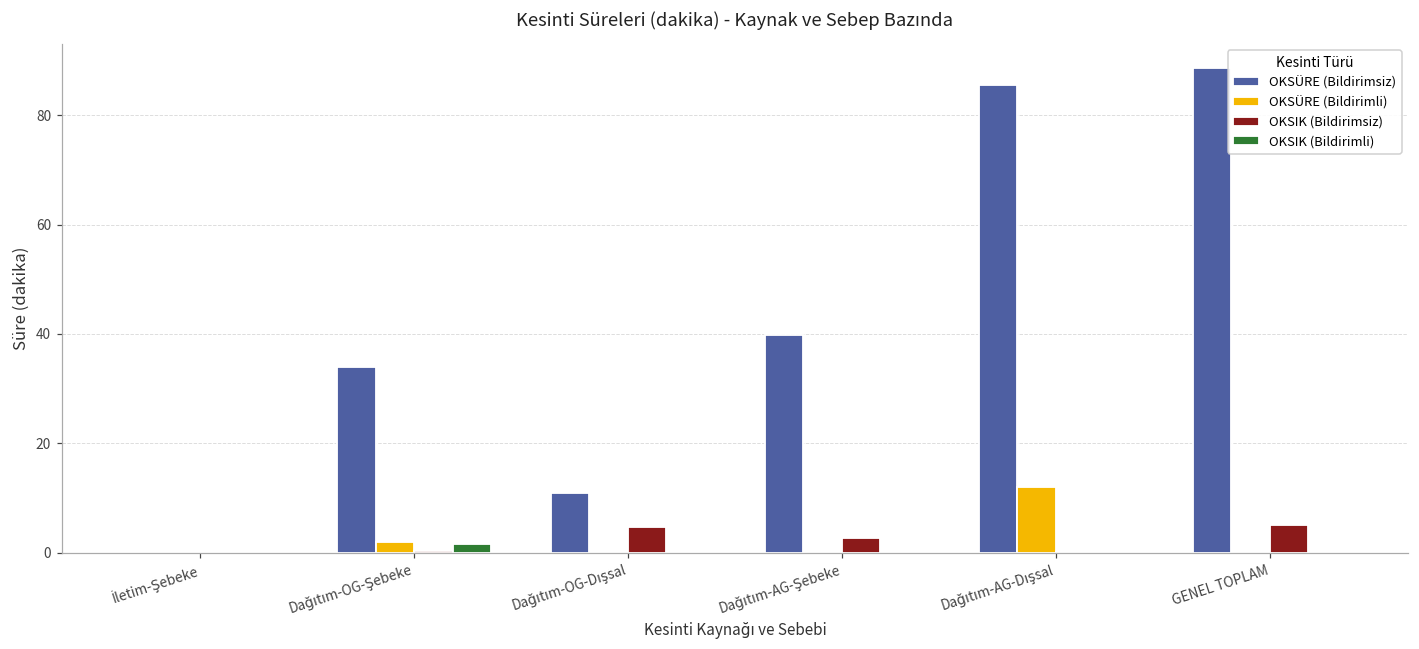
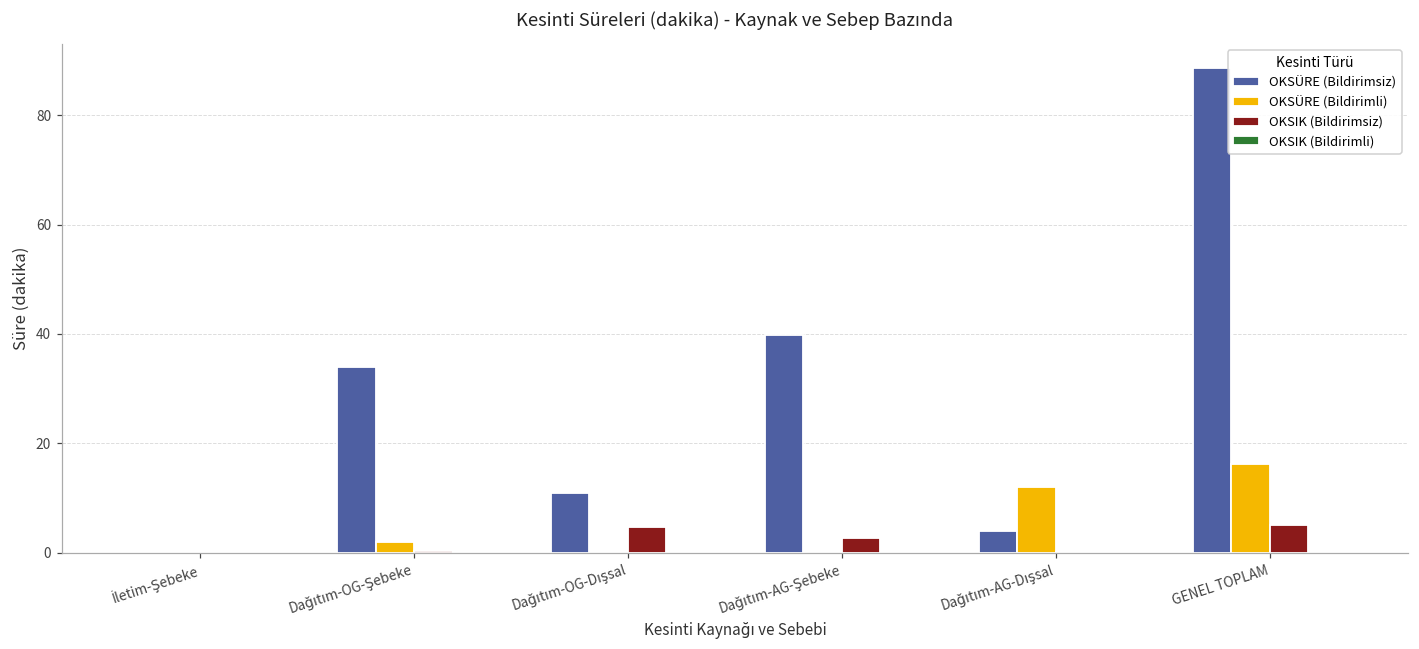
  {
    "OKSÜRE (Bildirimsiz)": {
      "Dağıtım-OG-Şebeke": 34,
      "Dağıtım-OG-Dışsal": 11,
      "Dağıtım-AG-Şebeke": 40,
-     "Dağıtım-AG-Dışsal": 86,
+     "Dağıtım-AG-Dışsal": 4,
      "GENEL TOPLAM": 89
    },
    "OKSÜRE (Bildirimli)": {
      "İletim-Şebeke": 0,
      "Dağıtım-OG-Şebeke": 2,
      "Dağıtım-OG-Dışsal": 0,
      "Dağıtım-AG-Şebeke": 0,
      "Dağıtım-AG-Dışsal": 12,
-     "GENEL TOPLAM": 0
+     "GENEL TOPLAM": 16
    },
    "OKSIK (Bildirimsiz)": {
      "Dağıtım-OG-Dışsal": 5,
      "Dağıtım-AG-Şebeke": 3,
      "GENEL TOPLAM": 5
    },
    "OKSIK (Bildirimli)": {
      "İletim-Şebeke": 0,
-     "Dağıtım-OG-Şebeke": 2,
+     "Dağıtım-OG-Şebeke": 0,
      "Dağıtım-OG-Dışsal": 0,
      "Dağıtım-AG-Şebeke": 0,
      "Dağıtım-AG-Dışsal": 0,
      "GENEL TOPLAM": 0
    }
  }
